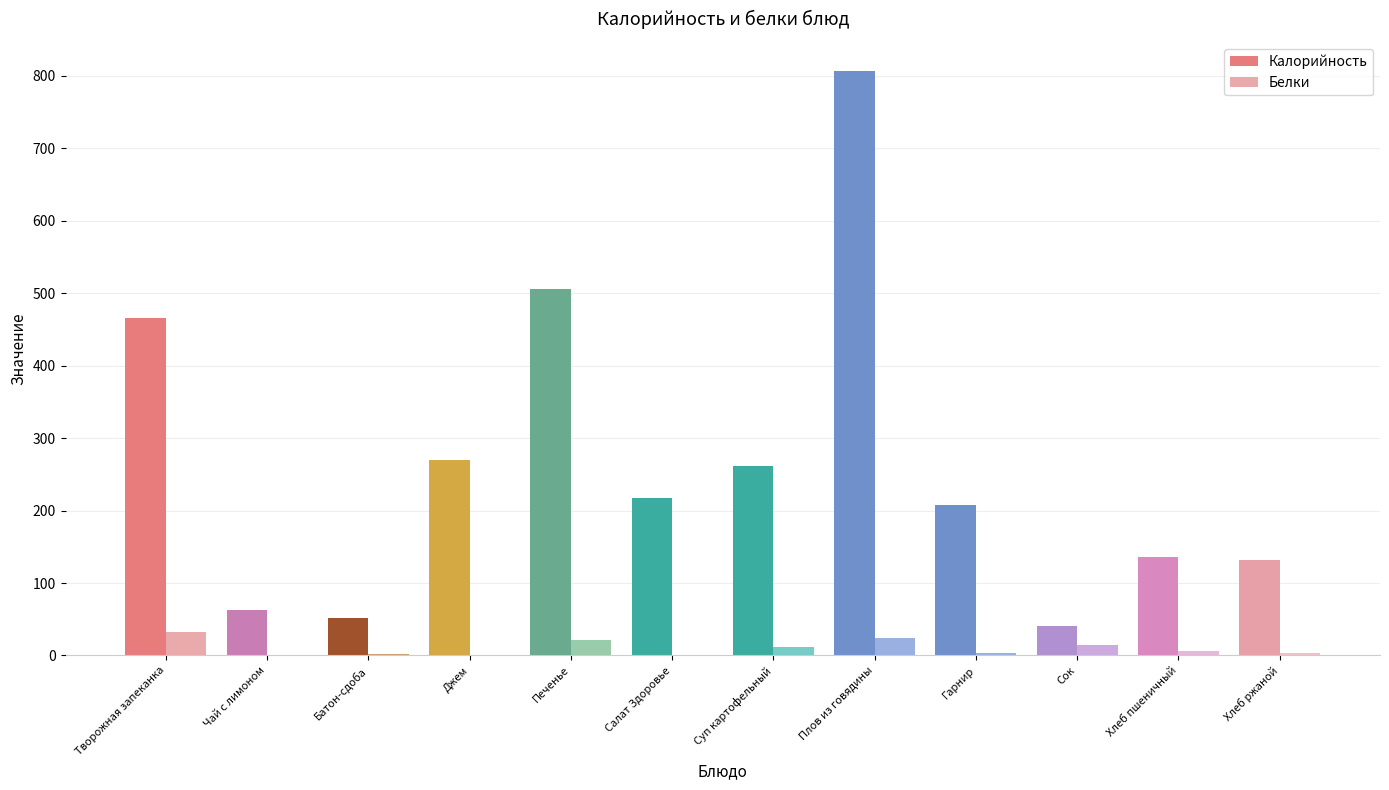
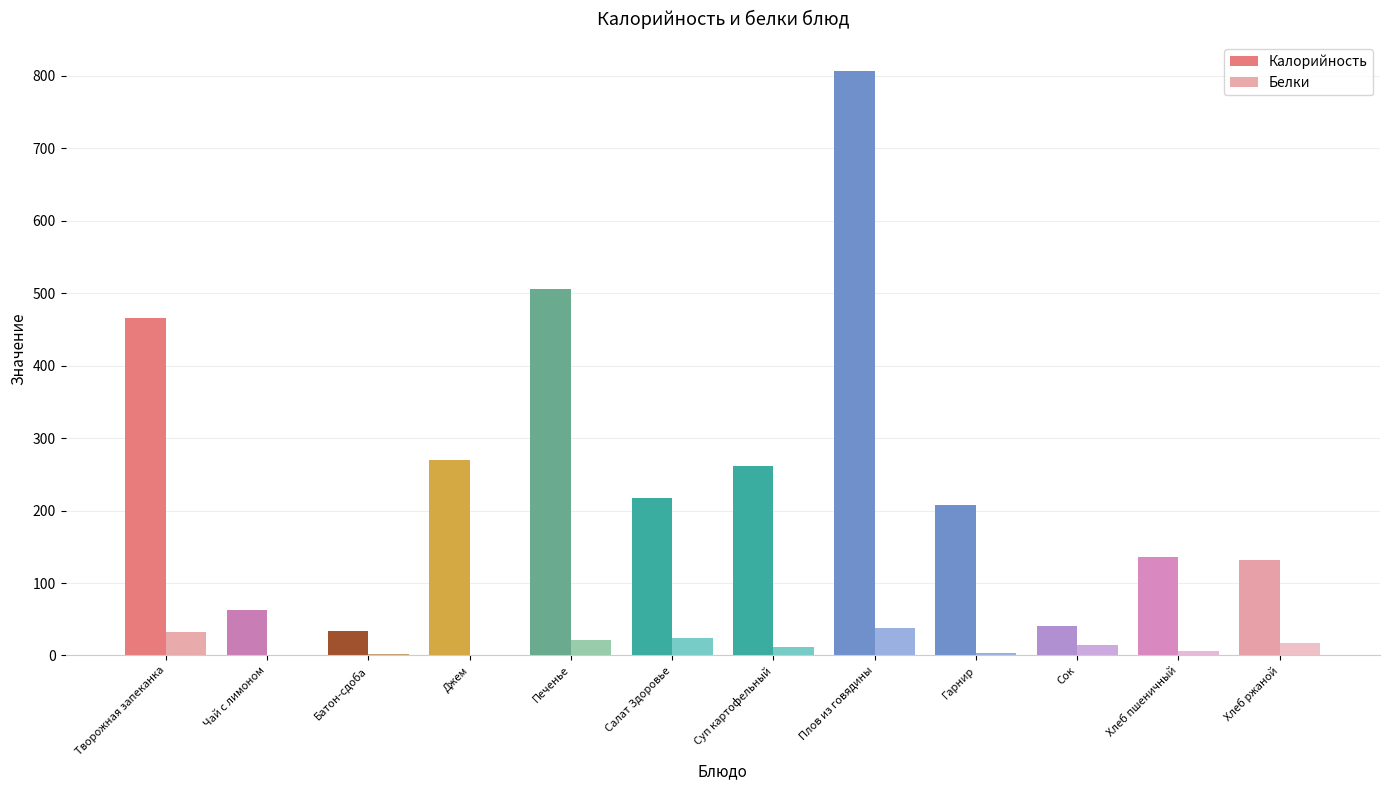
  {
    "Калорийность": {
      "Творожная запеканка": 470,
      "Чай с лимоном": 60,
-     "Батон-сдоба": 50,
+     "Батон-сдоба": 30,
      "Джем": 270,
      "Печенье": 510,
      "Салат Здоровье": 220,
      "Суп картофельный": 260,
      "Плов из говядины": 810,
      "Гарнир": 210,
      "Сок": 40,
      "Хлеб пшеничный": 140,
      "Хлеб ржаной": 130
    },
    "Белки": {
      "Творожная запеканка": 30,
      "Чай с лимоном": 0,
      "Печенье": 20,
-     "Салат Здоровье": 0,
+     "Салат Здоровье": 20,
      "Суп картофельный": 10,
-     "Плов из говядины": 20,
+     "Плов из говядины": 40,
      "Гарнир": 0,
      "Сок": 20,
      "Хлеб пшеничный": 10,
-     "Хлеб ржаной": 0
+     "Хлеб ржаной": 20
    }
  }
